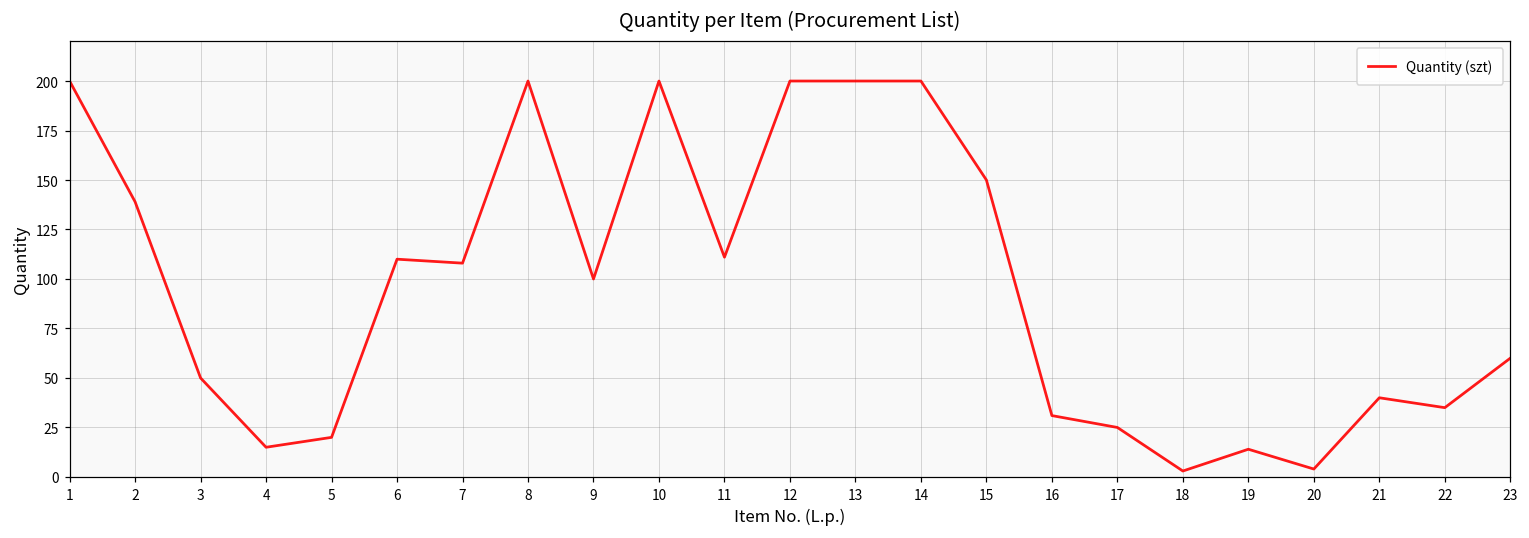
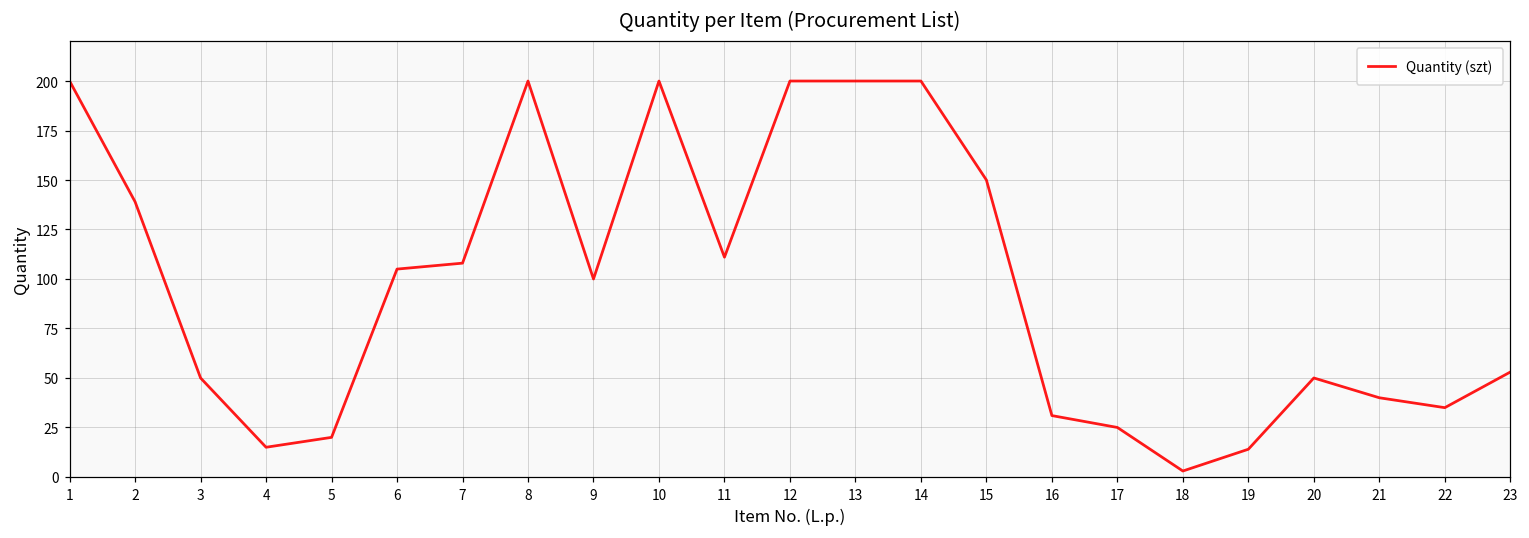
  {
    "1": 200,
    "2": 139,
    "3": 50,
    "4": 15,
    "5": 20,
-   "6": 110,
+   "6": 105,
    "7": 108,
    "8": 200,
    "9": 100,
    "10": 200,
    "11": 111,
    "12": 200,
    "13": 200,
    "14": 200,
    "15": 150,
    "16": 31,
    "17": 25,
    "18": 3,
    "19": 14,
-   "20": 4,
+   "20": 50,
    "21": 40,
    "22": 35,
-   "23": 60
+   "23": 53
  }
